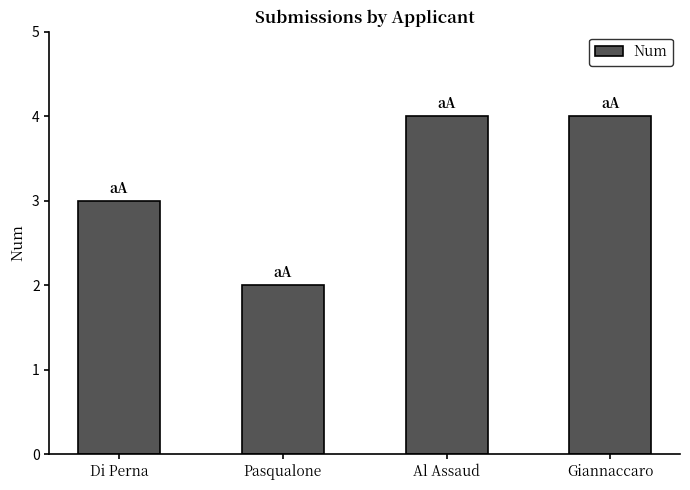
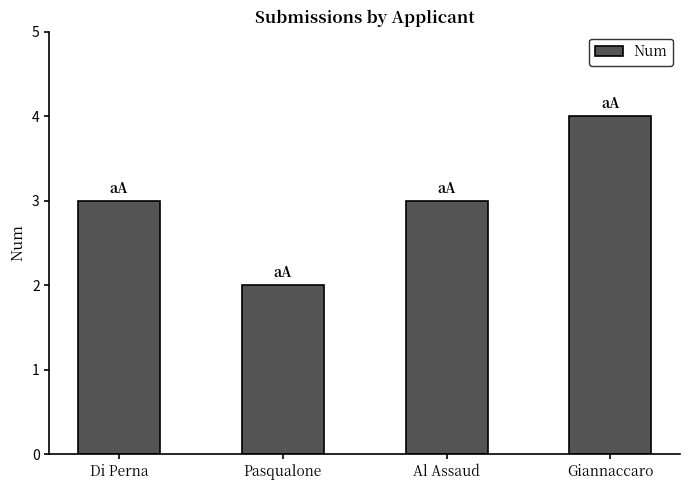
  {
    "Di Perna": 3,
    "Pasqualone": 2,
-   "Al Assaud": 4,
+   "Al Assaud": 3,
    "Giannaccaro": 4
  }
